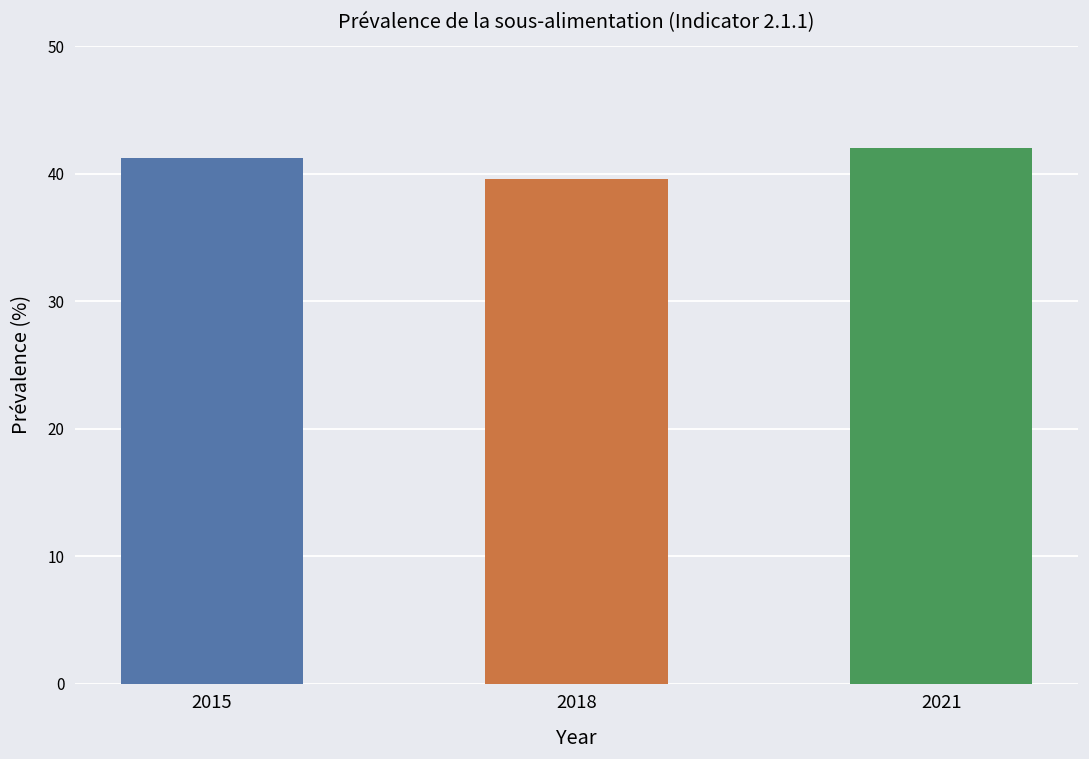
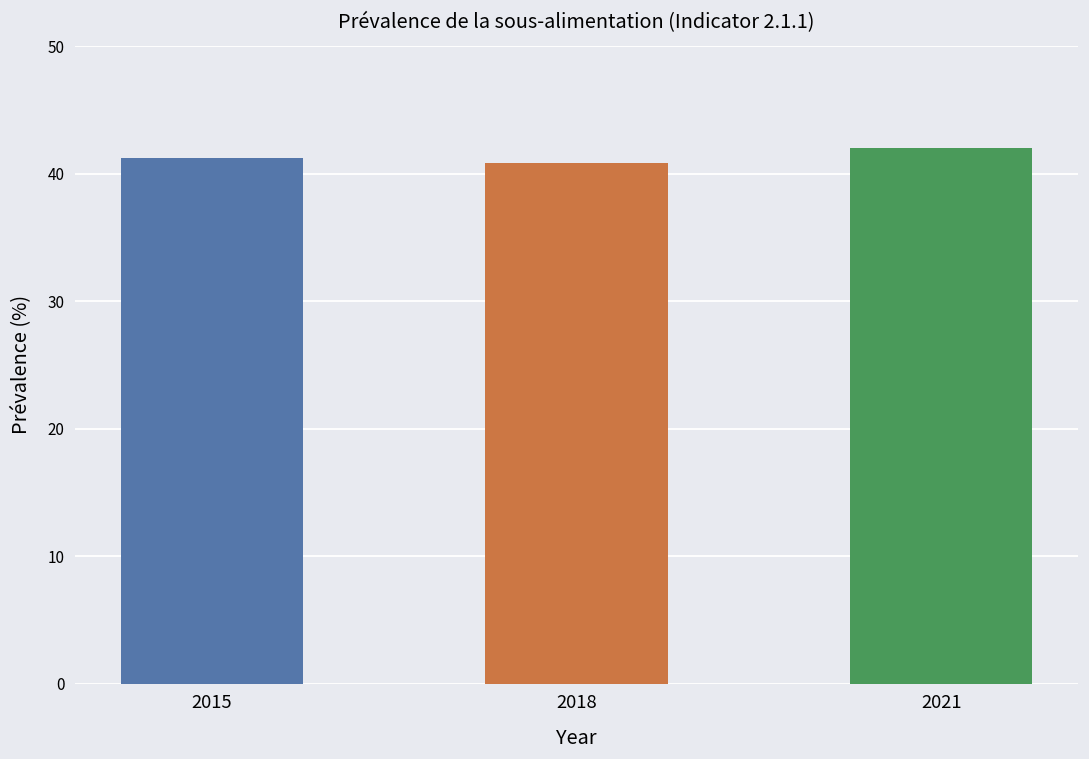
  {
    "2015": 41.2,
-   "2018": 39.6,
+   "2018": 40.8,
    "2021": 42.0
  }
